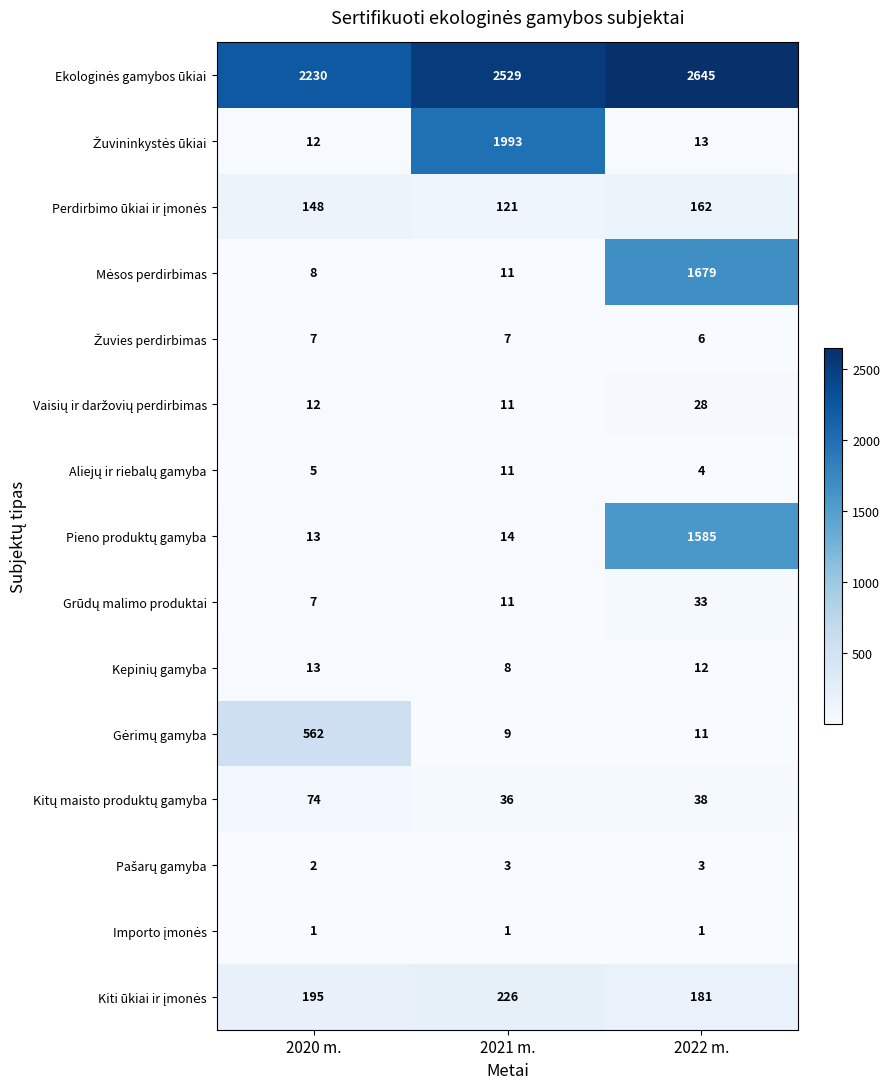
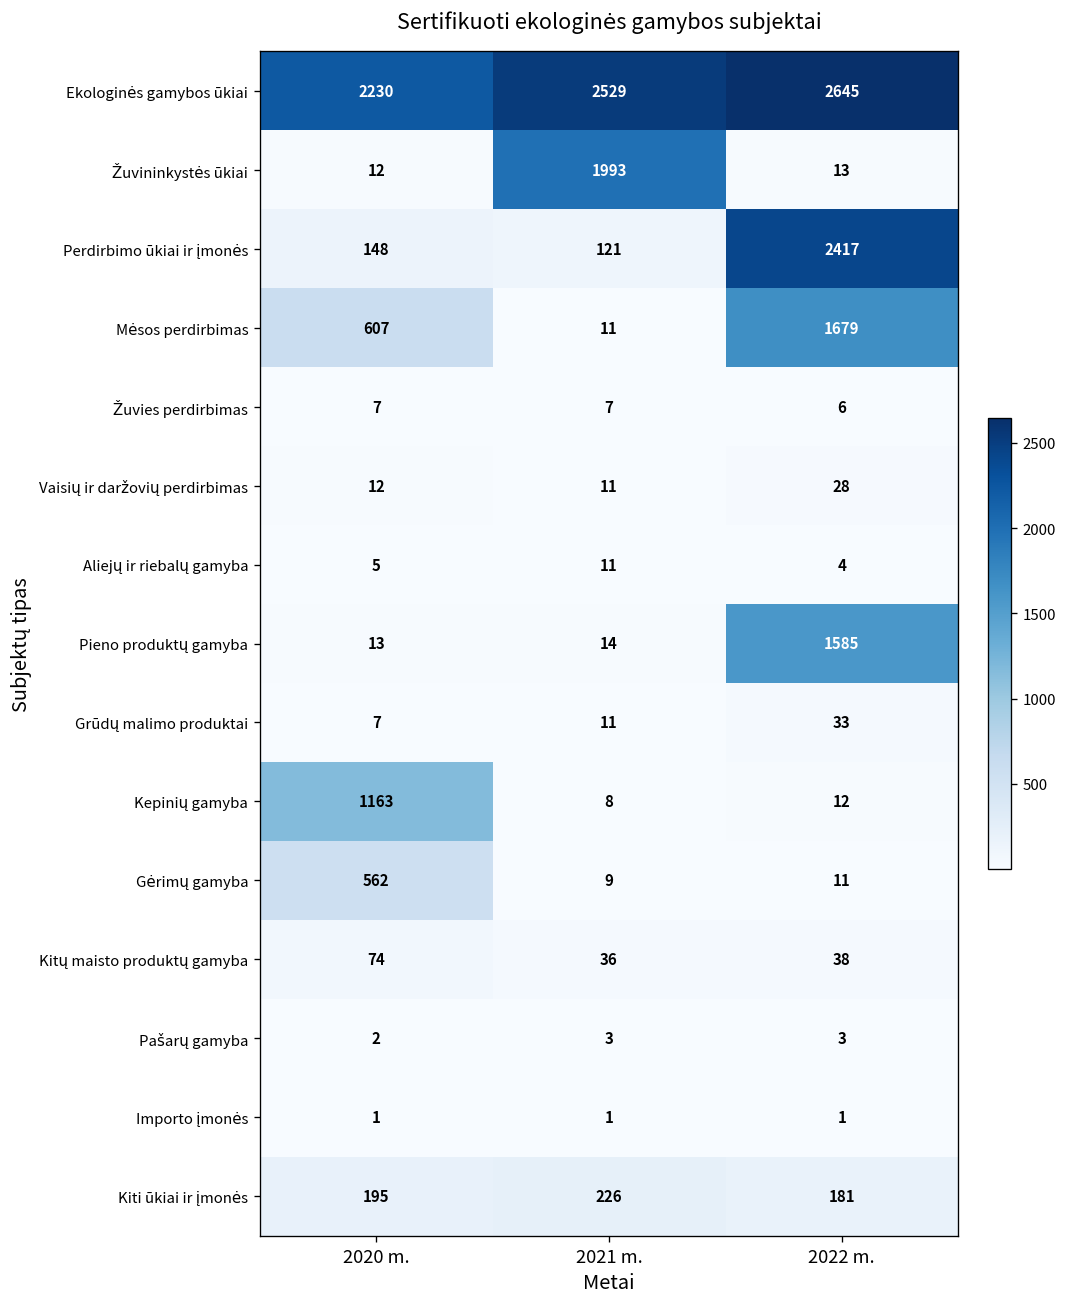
  {
    "Ekologinės gamybos ūkiai": {
      "2020 m.": 2230,
      "2021 m.": 2529,
      "2022 m.": 2645
    },
    "Žuvininkystės ūkiai": {
      "2020 m.": 12,
      "2021 m.": 1993,
      "2022 m.": 13
    },
    "Perdirbimo ūkiai ir įmonės": {
      "2020 m.": 148,
      "2021 m.": 121,
-     "2022 m.": 162
+     "2022 m.": 2417
    },
    "Mėsos perdirbimas": {
-     "2020 m.": 8,
+     "2020 m.": 607,
      "2021 m.": 11,
      "2022 m.": 1679
    },
    "Žuvies perdirbimas": {
      "2020 m.": 7,
      "2021 m.": 7,
      "2022 m.": 6
    },
    "Vaisių ir daržovių perdirbimas": {
      "2020 m.": 12,
      "2021 m.": 11,
      "2022 m.": 28
    },
    "Aliejų ir riebalų gamyba": {
      "2020 m.": 5,
      "2021 m.": 11,
      "2022 m.": 4
    },
    "Pieno produktų gamyba": {
      "2020 m.": 13,
      "2021 m.": 14,
      "2022 m.": 1585
    },
    "Grūdų malimo produktai": {
      "2020 m.": 7,
      "2021 m.": 11,
      "2022 m.": 33
    },
    "Kepinių gamyba": {
-     "2020 m.": 13,
+     "2020 m.": 1163,
      "2021 m.": 8,
      "2022 m.": 12
    },
    "Gėrimų gamyba": {
      "2020 m.": 562,
      "2021 m.": 9,
      "2022 m.": 11
    },
    "Kitų maisto produktų gamyba": {
      "2020 m.": 74,
      "2021 m.": 36,
      "2022 m.": 38
    },
    "Pašarų gamyba": {
      "2020 m.": 2,
      "2021 m.": 3,
      "2022 m.": 3
    },
    "Importo įmonės": {
      "2020 m.": 1,
      "2021 m.": 1,
      "2022 m.": 1
    },
    "Kiti ūkiai ir įmonės": {
      "2020 m.": 195,
      "2021 m.": 226,
      "2022 m.": 181
    }
  }
